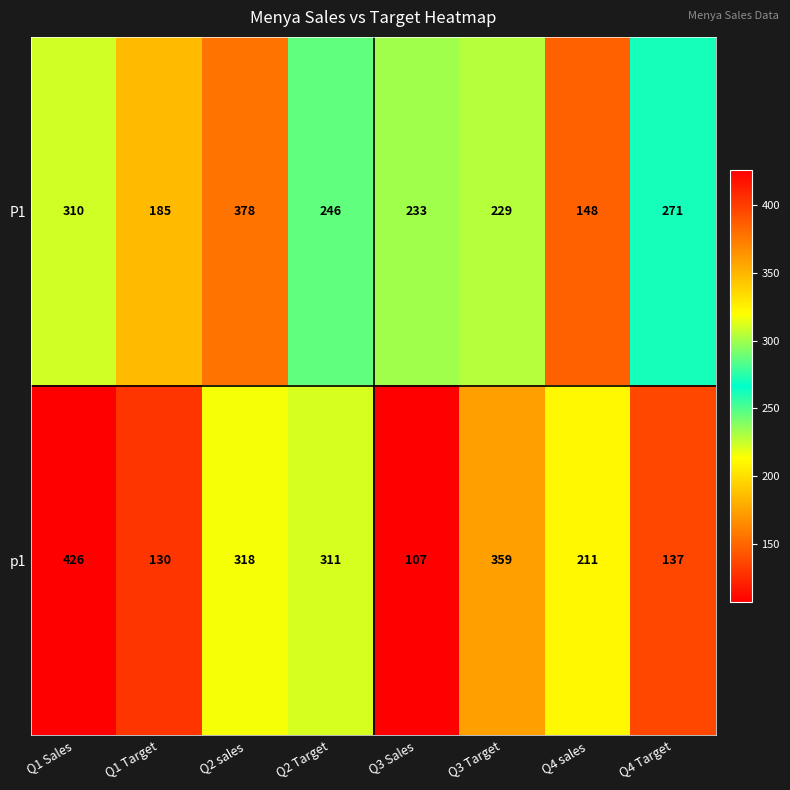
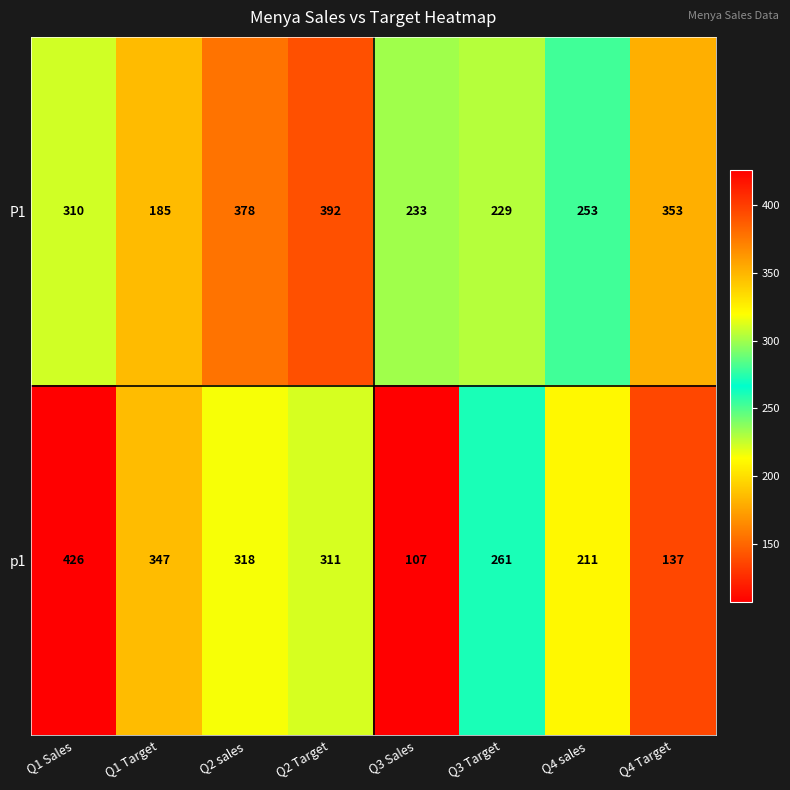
  {
    "P1": {
      "Q1 Sales": 310,
      "Q1 Target": 185,
      "Q2 sales": 378,
-     "Q2 Target": 246,
+     "Q2 Target": 392,
      "Q3 Sales": 233,
      "Q3 Target": 229,
-     "Q4 sales": 148,
-     "Q4 Target": 271
+     "Q4 sales": 253,
+     "Q4 Target": 353
    },
    "p1": {
      "Q1 Sales": 426,
-     "Q1 Target": 130,
+     "Q1 Target": 347,
      "Q2 sales": 318,
      "Q2 Target": 311,
      "Q3 Sales": 107,
-     "Q3 Target": 359,
+     "Q3 Target": 261,
      "Q4 sales": 211,
      "Q4 Target": 137
    }
  }
